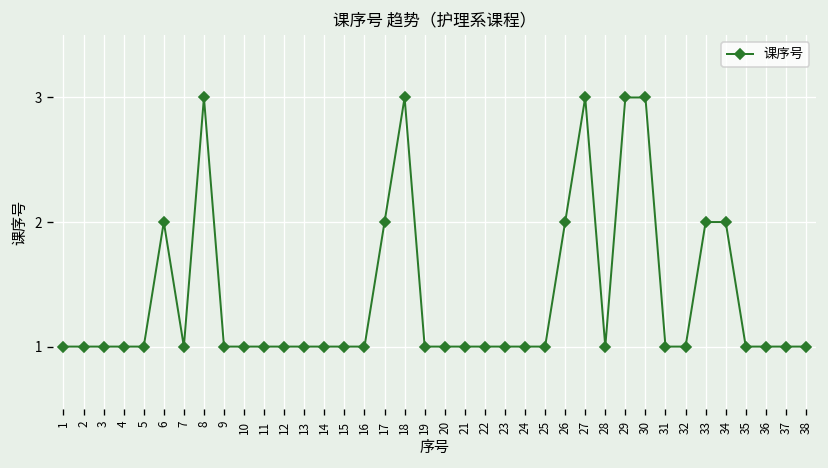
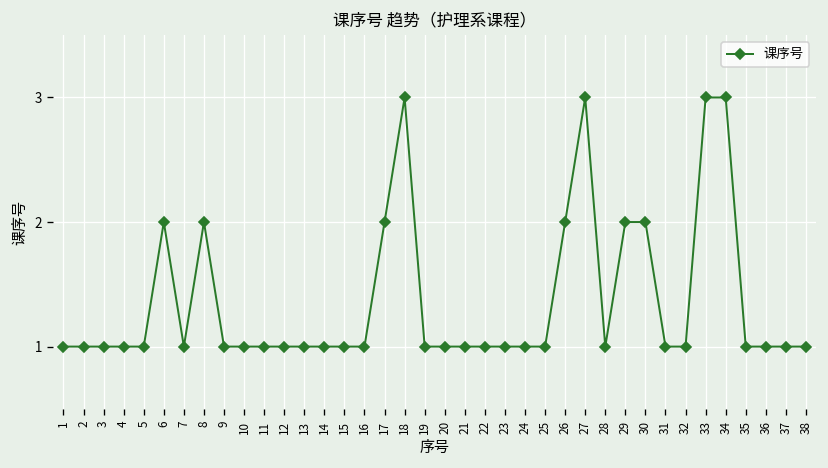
  {
    "1": 1,
    "2": 1,
    "3": 1,
    "4": 1,
    "5": 1,
    "6": 2,
    "7": 1,
-   "8": 3,
+   "8": 2,
    "9": 1,
    "10": 1,
    "11": 1,
    "12": 1,
    "13": 1,
    "14": 1,
    "15": 1,
    "16": 1,
    "17": 2,
    "18": 3,
    "19": 1,
    "20": 1,
    "21": 1,
    "22": 1,
    "23": 1,
    "24": 1,
    "25": 1,
    "26": 2,
    "27": 3,
    "28": 1,
-   "29": 3,
-   "30": 3,
+   "29": 2,
+   "30": 2,
    "31": 1,
    "32": 1,
-   "33": 2,
-   "34": 2,
+   "33": 3,
+   "34": 3,
    "35": 1,
    "36": 1,
    "37": 1,
    "38": 1
  }
